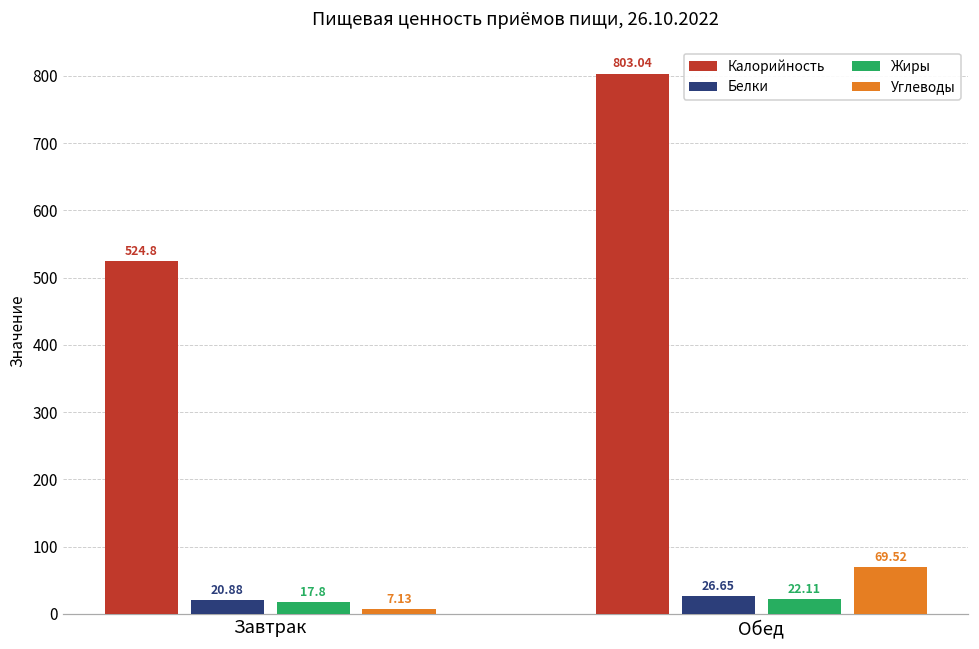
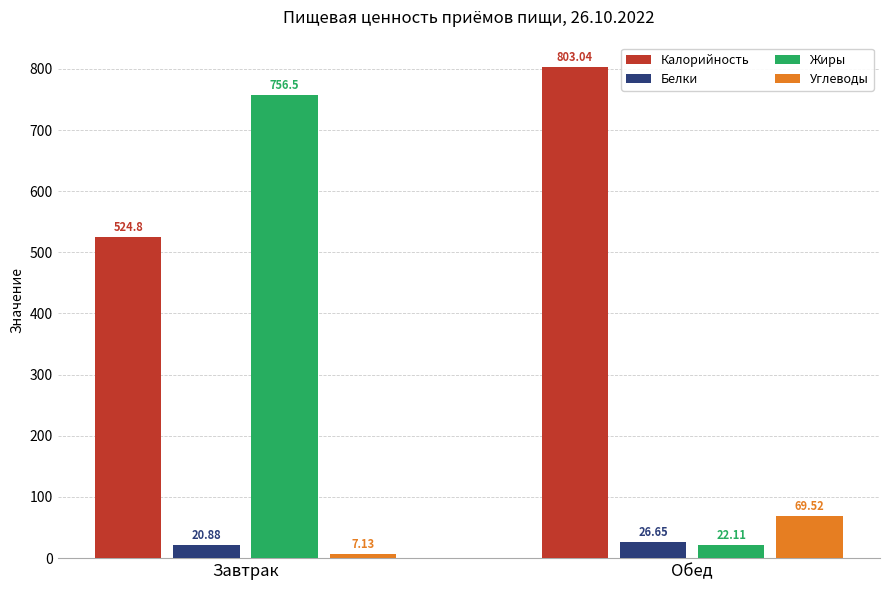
  {
    "Калорийность": {
      "Завтрак": 524.8,
      "Обед": 803.04
    },
    "Белки": {
      "Завтрак": 20.88,
      "Обед": 26.65
    },
    "Жиры": {
-     "Завтрак": 17.8,
+     "Завтрак": 756.5,
      "Обед": 22.11
    },
    "Углеводы": {
      "Завтрак": 7.13,
      "Обед": 69.52
    }
  }
